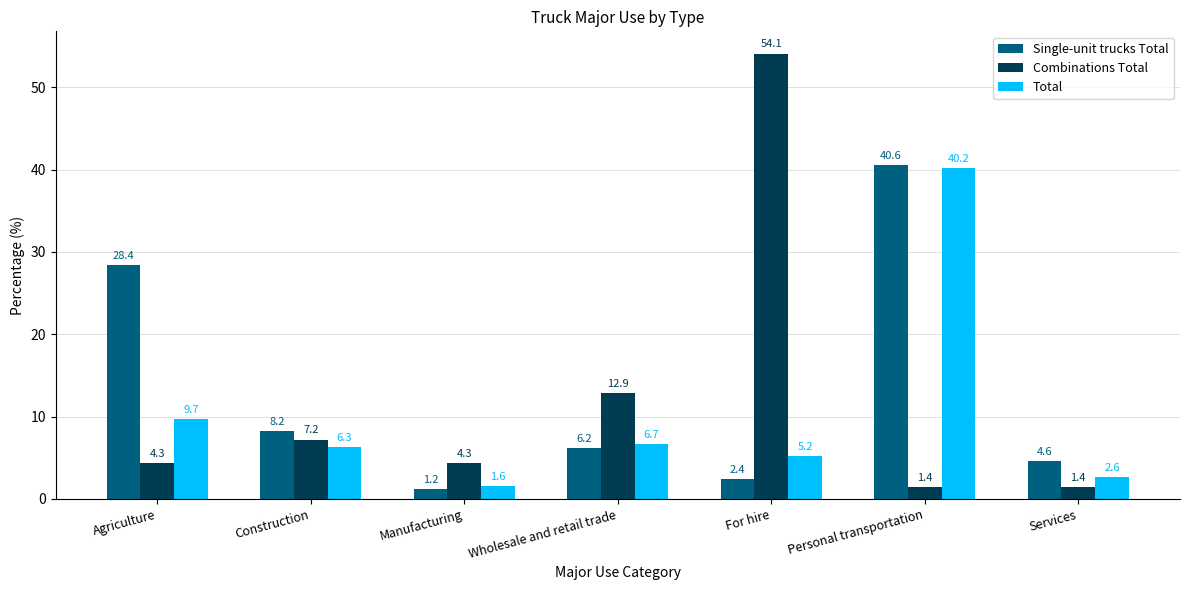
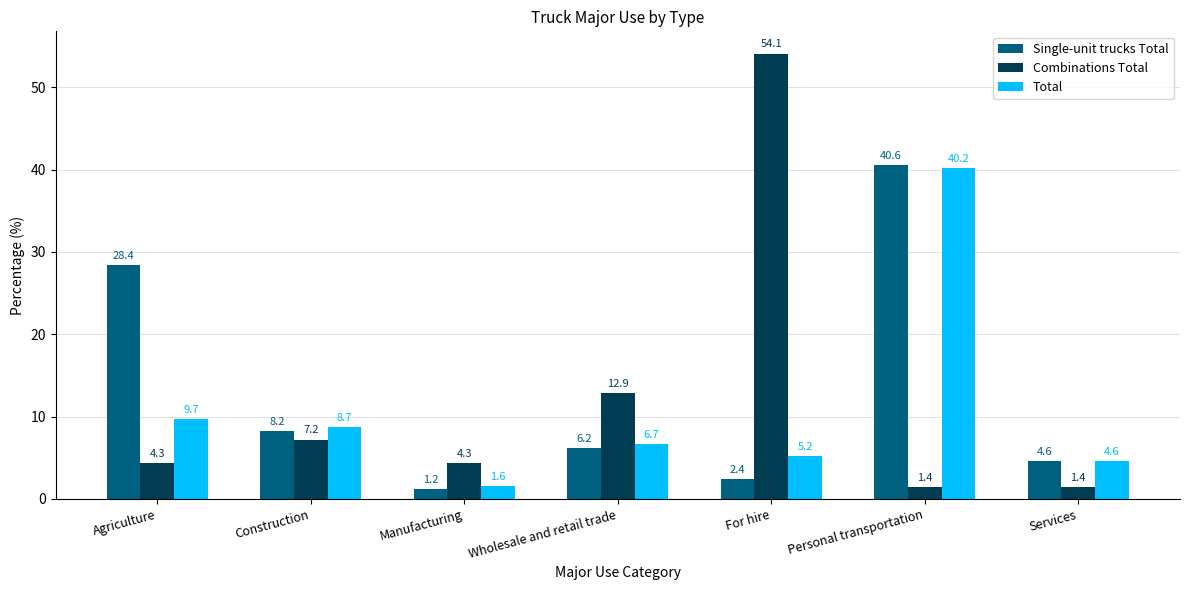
  {
    "Total": {
      "Agriculture": 9.7,
-     "Construction": 6.3,
+     "Construction": 8.7,
      "Manufacturing": 1.6,
      "Wholesale and retail trade": 6.7,
      "For hire": 5.2,
      "Personal transportation": 40.2,
-     "Services": 2.6
+     "Services": 4.6
    }
  }
